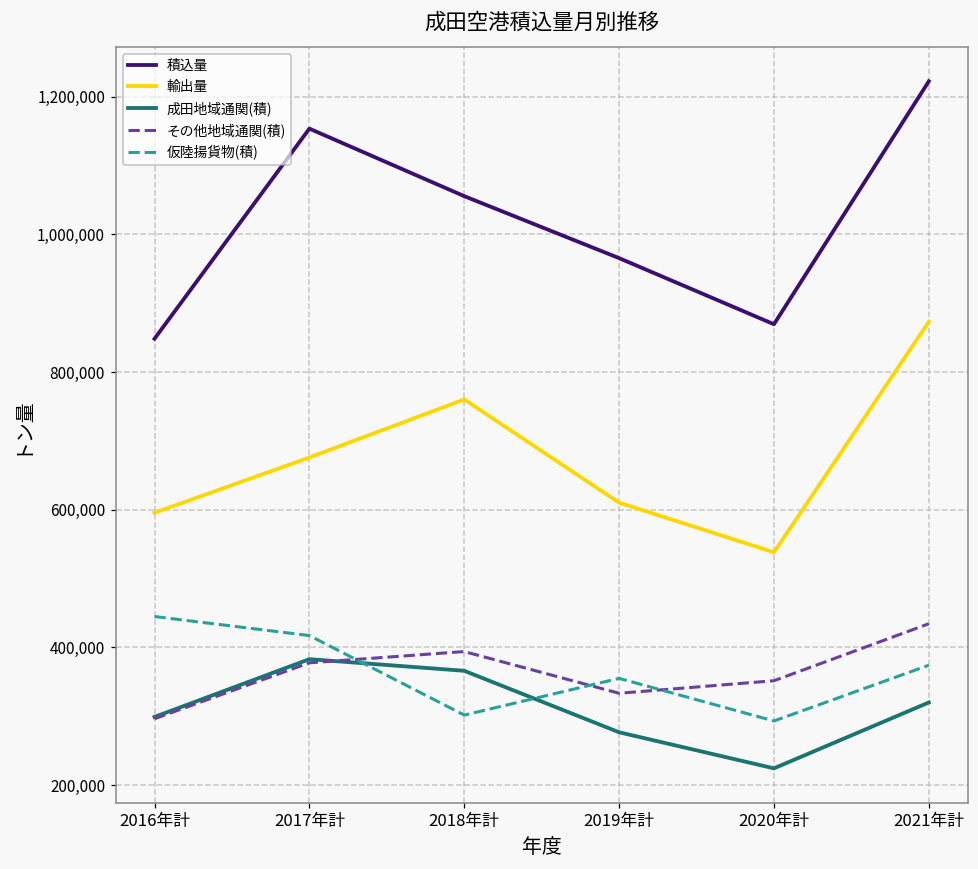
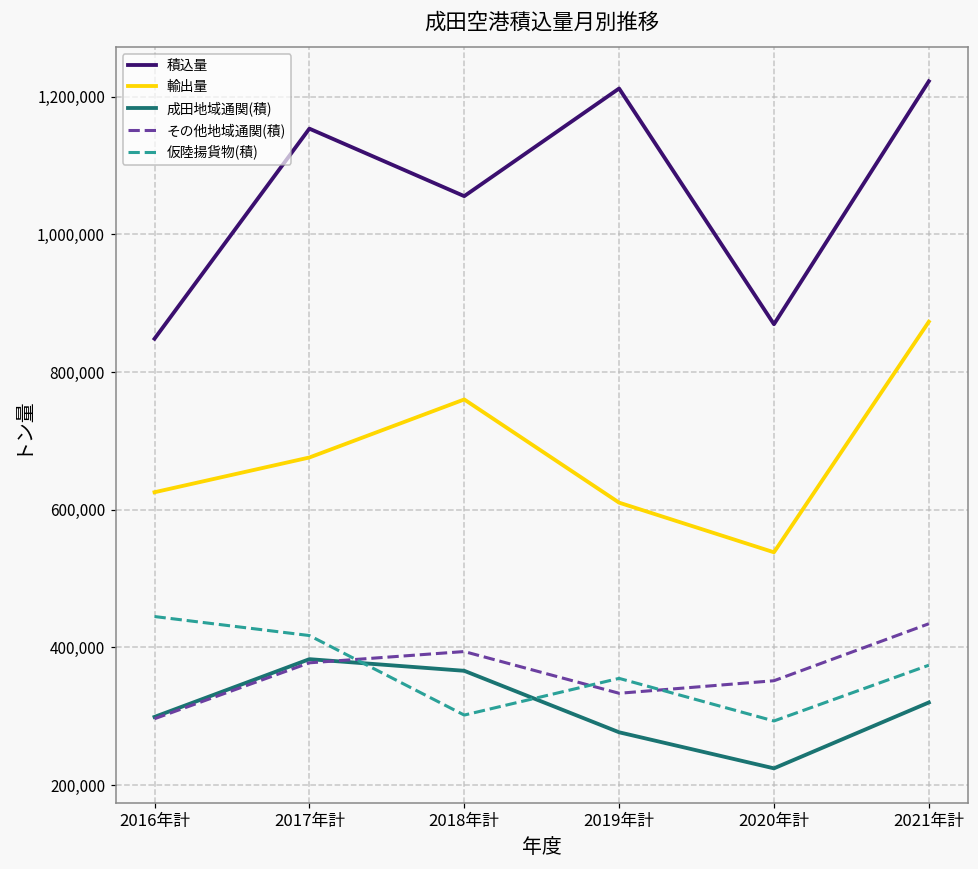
  {
    "積込量": {
      "2016年計": "850,000",
      "2017年計": "1,150,000",
      "2018年計": "1,060,000",
-     "2019年計": "970,000",
+     "2019年計": "1,210,000",
      "2020年計": "870,000",
      "2021年計": "1,220,000"
    },
    "輸出量": {
-     "2016年計": "600,000",
+     "2016年計": "630,000",
      "2017年計": "680,000",
      "2018年計": "760,000",
      "2019年計": "610,000",
      "2020年計": "540,000",
      "2021年計": "870,000"
    },
    "成田地域通関(積)": {
      "2017年計": "380,000",
      "2018年計": "370,000",
      "2019年計": "280,000",
      "2020年計": "220,000",
      "2021年計": "320,000"
    },
    "その他地域通関(積)": {
      "2017年計": "380,000",
      "2018年計": "390,000",
      "2019年計": "330,000",
      "2020年計": "350,000",
      "2021年計": "430,000"
    },
    "仮陸揚貨物(積)": {
      "2016年計": "440,000",
      "2017年計": "420,000",
      "2018年計": "300,000",
      "2019年計": "360,000",
      "2020年計": "290,000",
      "2021年計": "370,000"
    }
  }
